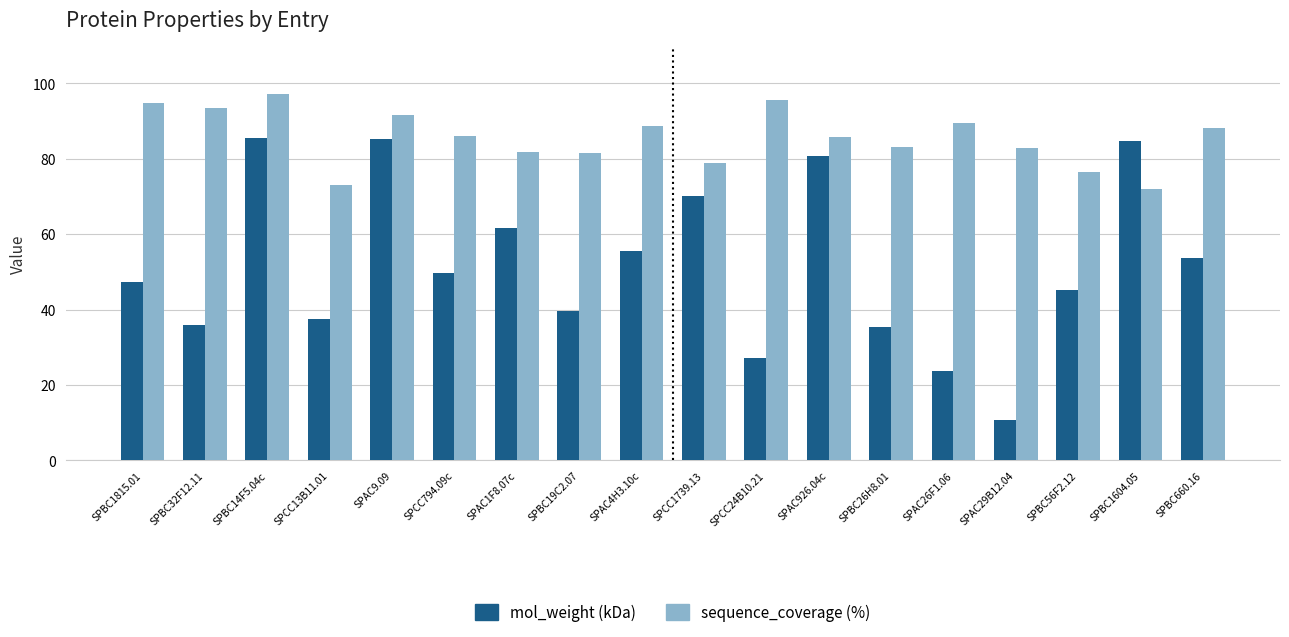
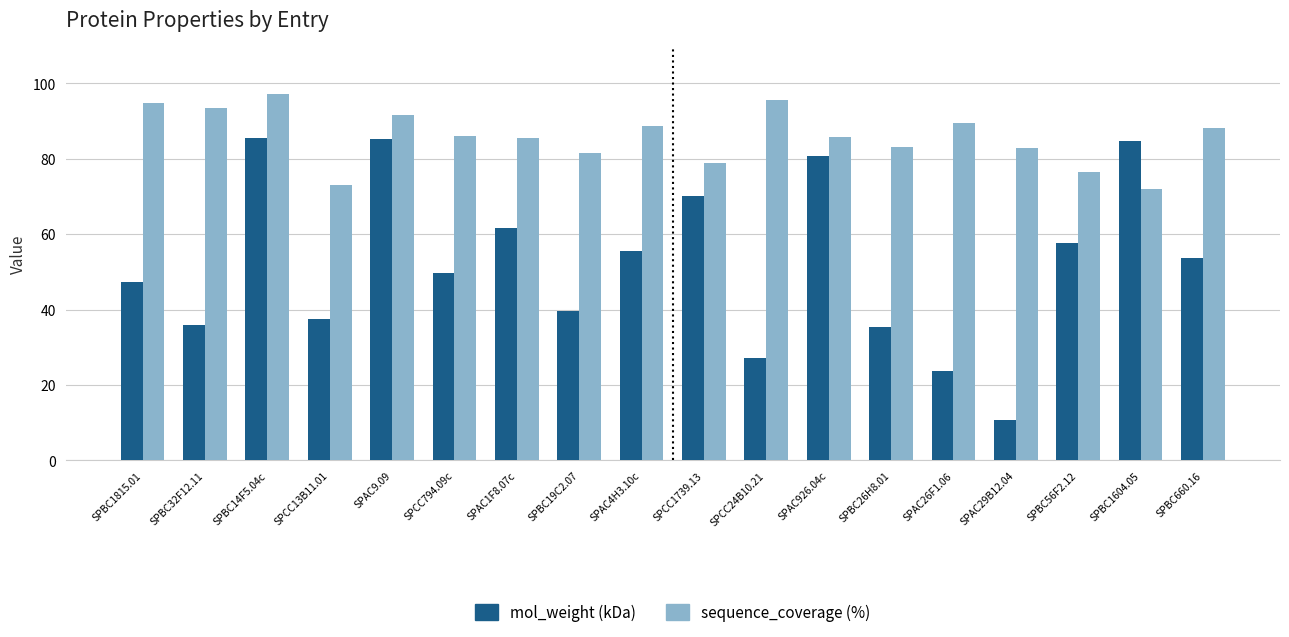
  {
    "mol_weight (kDa)": {
      "SPBC1815.01": 47,
      "SPBC32F12.11": 36,
      "SPBC14F5.04c": 85,
      "SPCC13B11.01": 37,
      "SPAC9.09": 85,
      "SPCC794.09c": 50,
      "SPAC1F8.07c": 62,
      "SPBC19C2.07": 40,
      "SPAC4H3.10c": 56,
      "SPCC1739.13": 70,
      "SPCC24B10.21": 27,
      "SPAC926.04c": 81,
      "SPBC26H8.01": 35,
      "SPAC26F1.06": 24,
      "SPAC29B12.04": 11,
-     "SPBC56F2.12": 45,
+     "SPBC56F2.12": 58,
      "SPBC1604.05": 85,
      "SPBC660.16": 54
    },
    "sequence_coverage (%)": {
      "SPBC1815.01": 95,
      "SPBC32F12.11": 94,
      "SPBC14F5.04c": 97,
      "SPCC13B11.01": 73,
      "SPAC9.09": 92,
      "SPCC794.09c": 86,
-     "SPAC1F8.07c": 82,
+     "SPAC1F8.07c": 85,
      "SPBC19C2.07": 82,
      "SPAC4H3.10c": 89,
      "SPCC1739.13": 79,
      "SPCC24B10.21": 96,
      "SPAC926.04c": 86,
      "SPBC26H8.01": 83,
      "SPAC26F1.06": 90,
      "SPAC29B12.04": 83,
      "SPBC56F2.12": 77,
      "SPBC1604.05": 72,
      "SPBC660.16": 88
    }
  }
